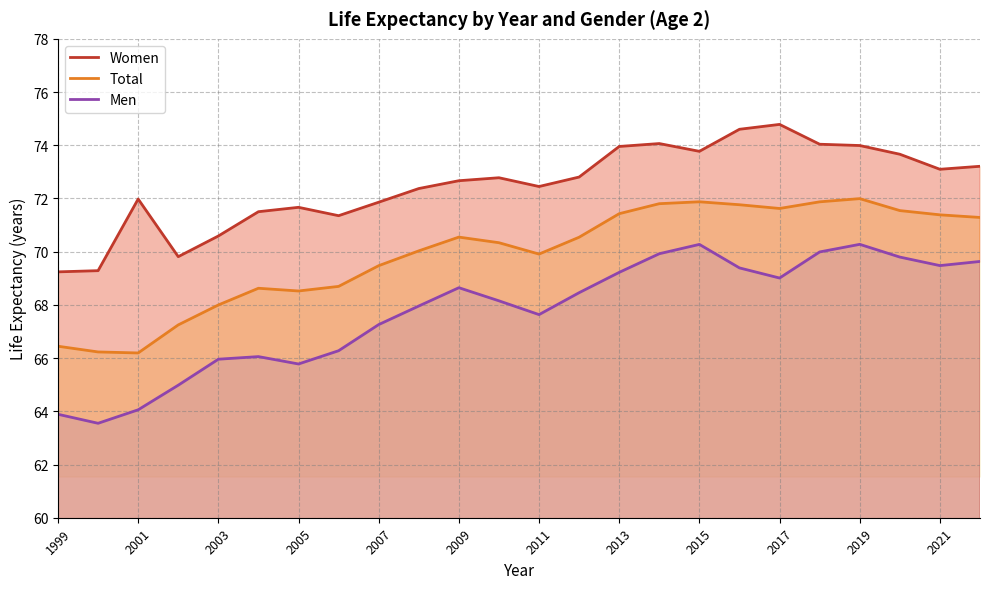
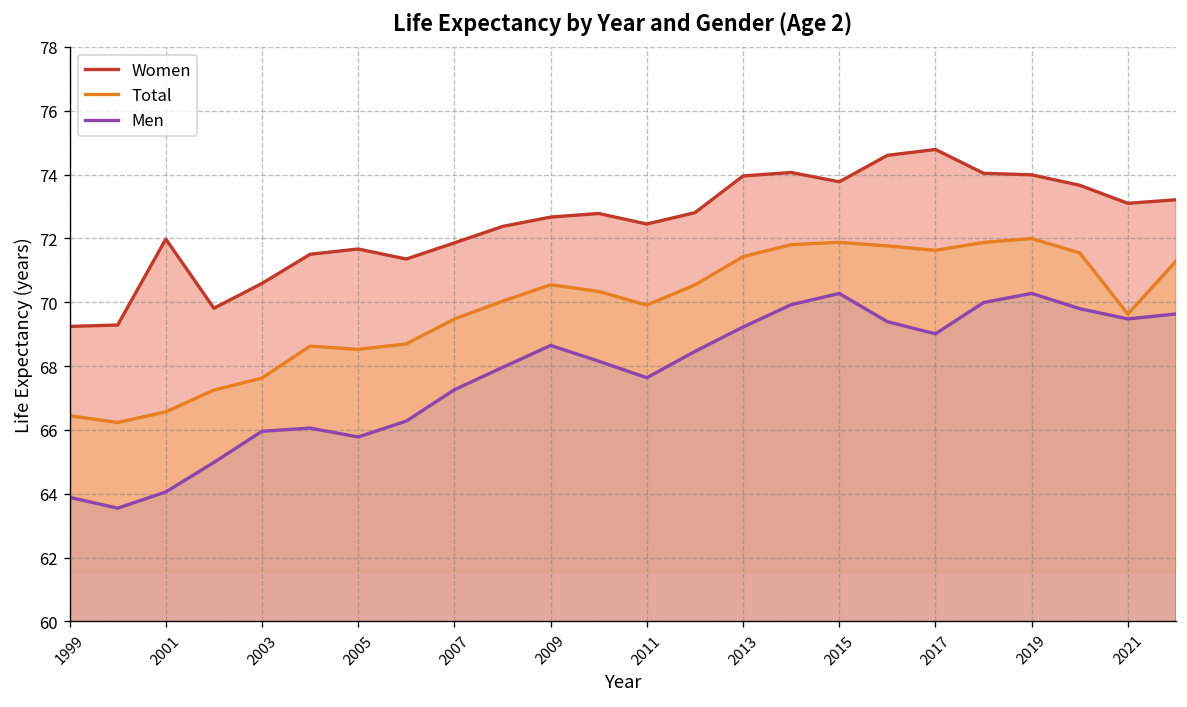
  {
    "Women": {
      "1999": 69.2,
      "2001": 72.0,
      "2003": 70.6,
      "2005": 71.7,
      "2007": 71.9,
      "2009": 72.7,
      "2011": 72.4,
      "2013": 74.0,
      "2015": 73.8,
      "2017": 74.8,
      "2019": 74.0,
      "2021": 73.1
    },
    "Total": {
      "1999": 66.4,
-     "2001": 66.2,
-     "2003": 68.0,
+     "2001": 66.6,
+     "2003": 67.6,
      "2005": 68.5,
      "2007": 69.5,
      "2009": 70.5,
      "2011": 69.9,
      "2013": 71.4,
      "2015": 71.9,
      "2017": 71.6,
      "2019": 72.0,
-     "2021": 71.4
+     "2021": 69.6
    },
    "Men": {
      "1999": 63.9,
      "2001": 64.1,
      "2003": 66.0,
      "2005": 65.8,
      "2007": 67.3,
      "2009": 68.6,
      "2011": 67.6,
      "2013": 69.2,
      "2015": 70.3,
      "2017": 69.0,
      "2019": 70.3,
      "2021": 69.5
    }
  }
